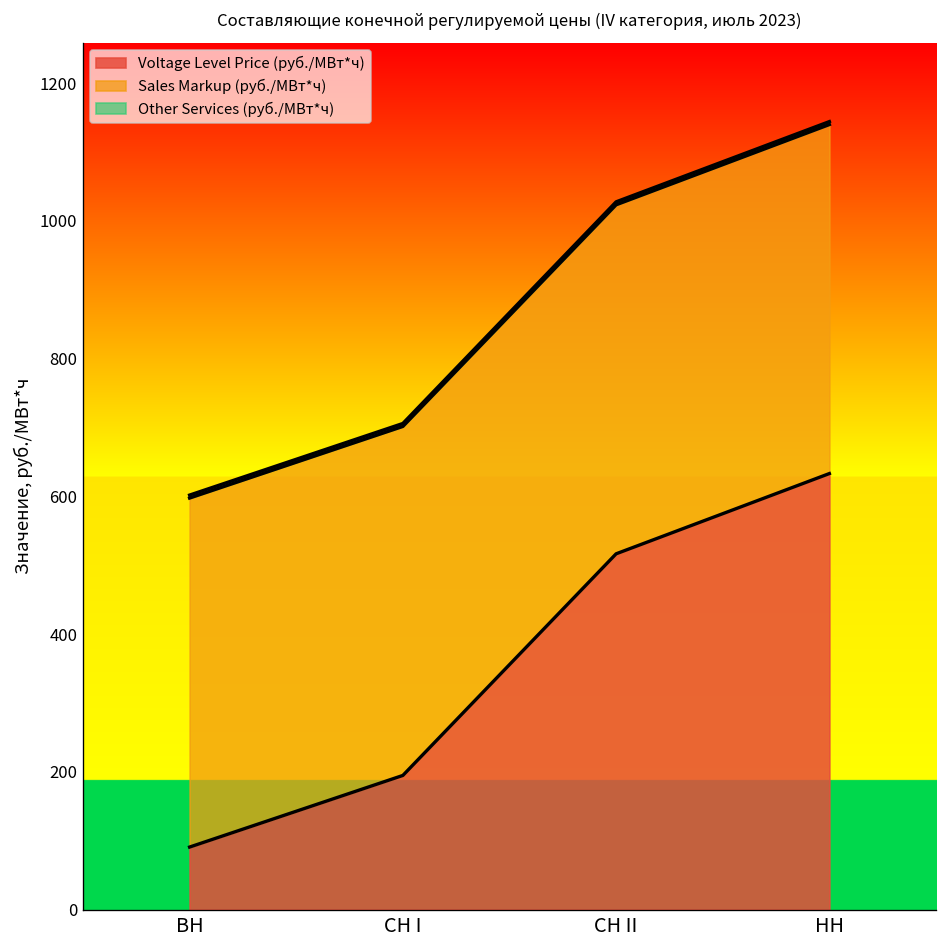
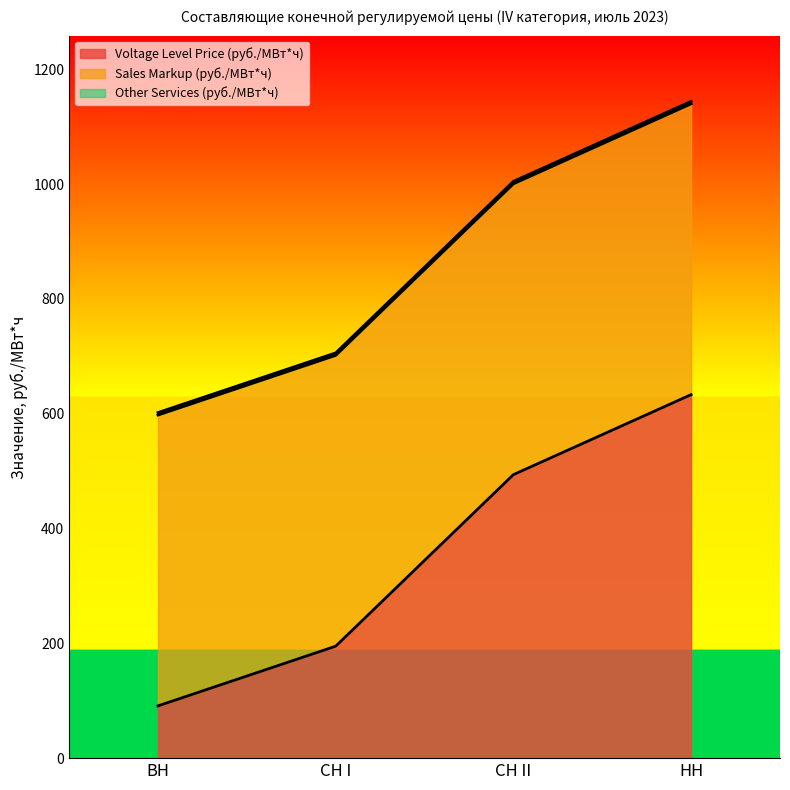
  {
    "Voltage Level Price (руб./МВт*ч)": {
      "ВН": 90,
      "СН I": 190,
-     "СН II": 520,
+     "СН II": 490,
      "НН": 630
    }
  }
